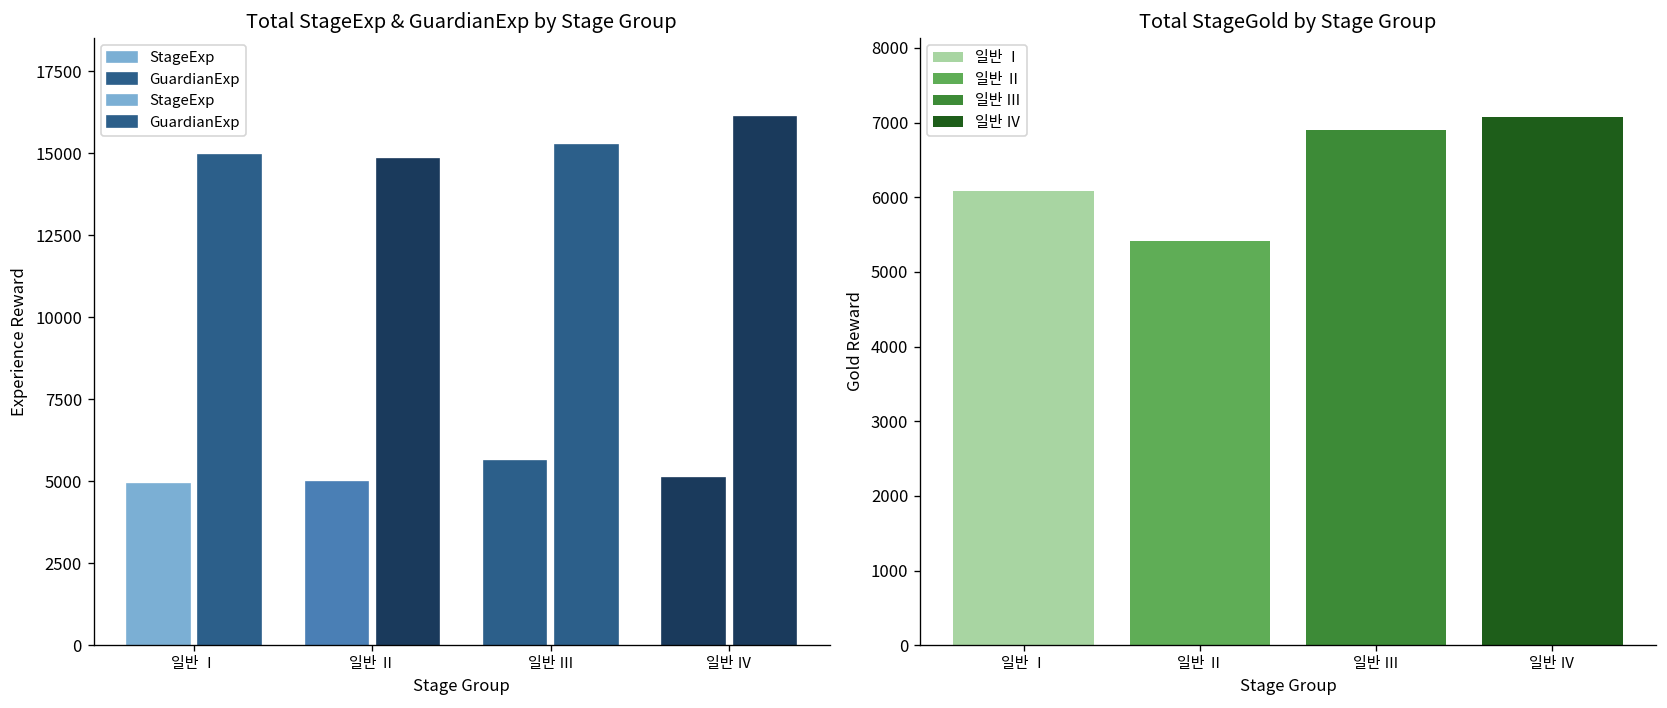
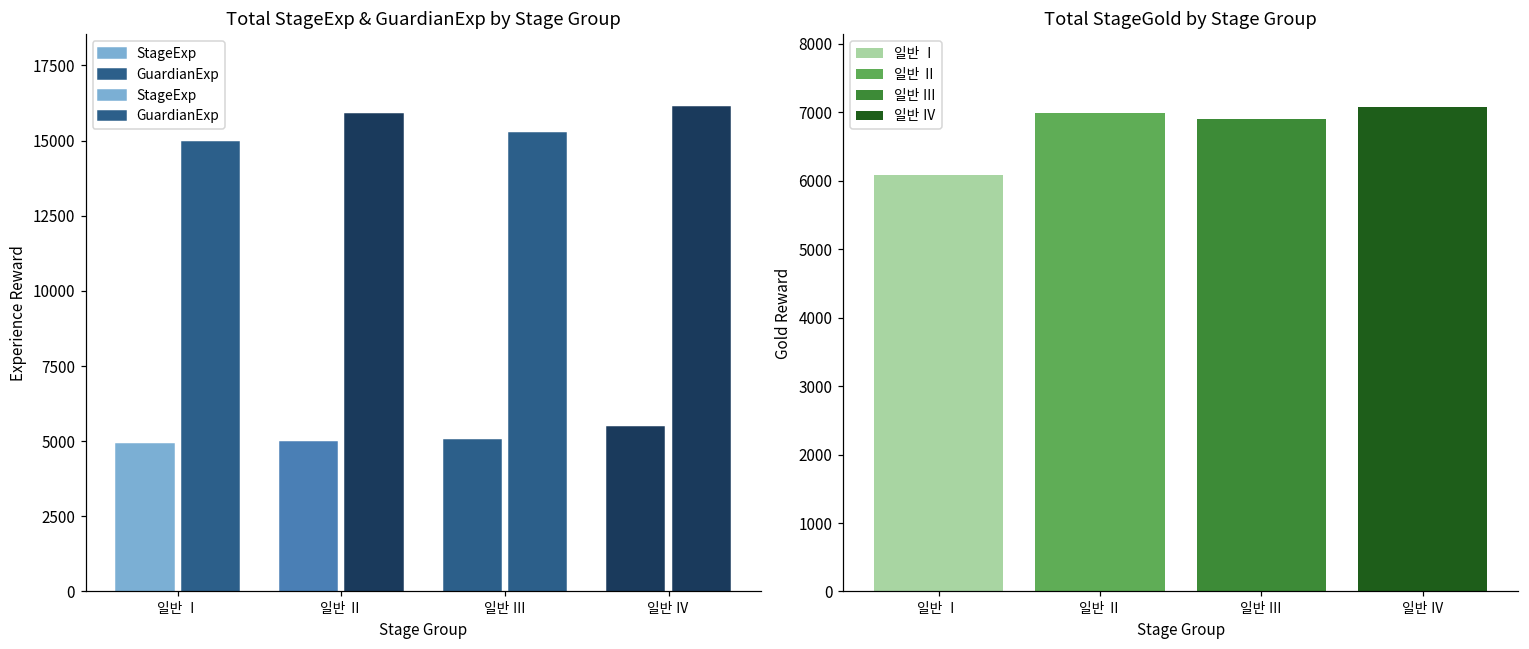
  {
    "Total StageExp & GuardianExp by Stage Group": {
      "StageExp": {
        "일반 Ⅰ": 4900,
        "일반 Ⅱ": 5000,
-       "일반 Ⅲ": 5600,
-       "일반 Ⅳ": 5100
+       "일반 Ⅲ": 5000,
+       "일반 Ⅳ": 5500
      },
      "GuardianExp": {
        "일반 Ⅰ": 15000,
-       "일반 Ⅱ": 14800,
+       "일반 Ⅱ": 15900,
        "일반 Ⅲ": 15300,
        "일반 Ⅳ": 16100
      }
    },
    "Total StageGold by Stage Group": {
      "일반 Ⅰ": 6100,
-     "일반 Ⅱ": 5400,
+     "일반 Ⅱ": 7000,
      "일반 Ⅲ": 6900,
      "일반 Ⅳ": 7100
    }
  }
